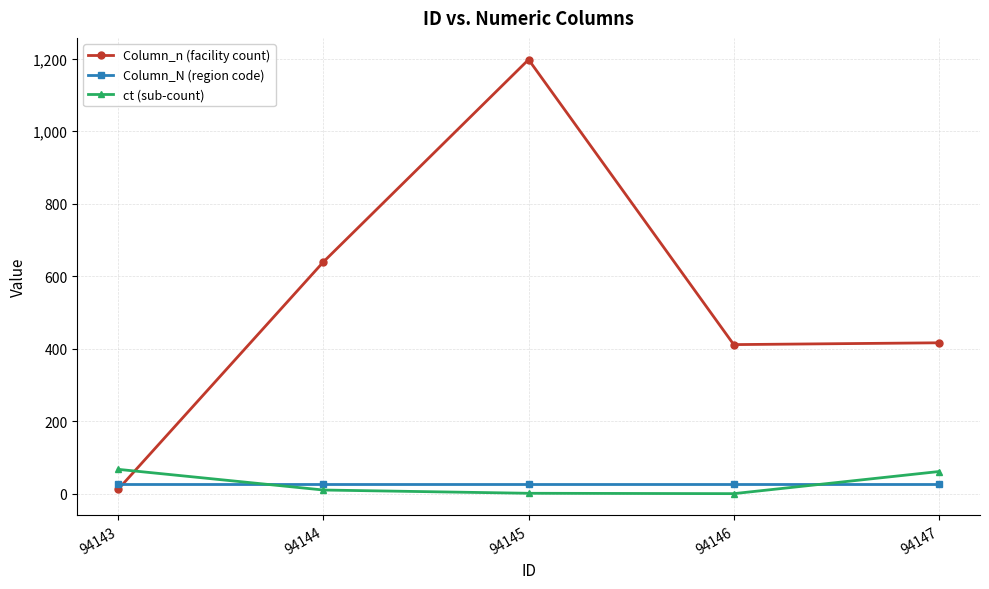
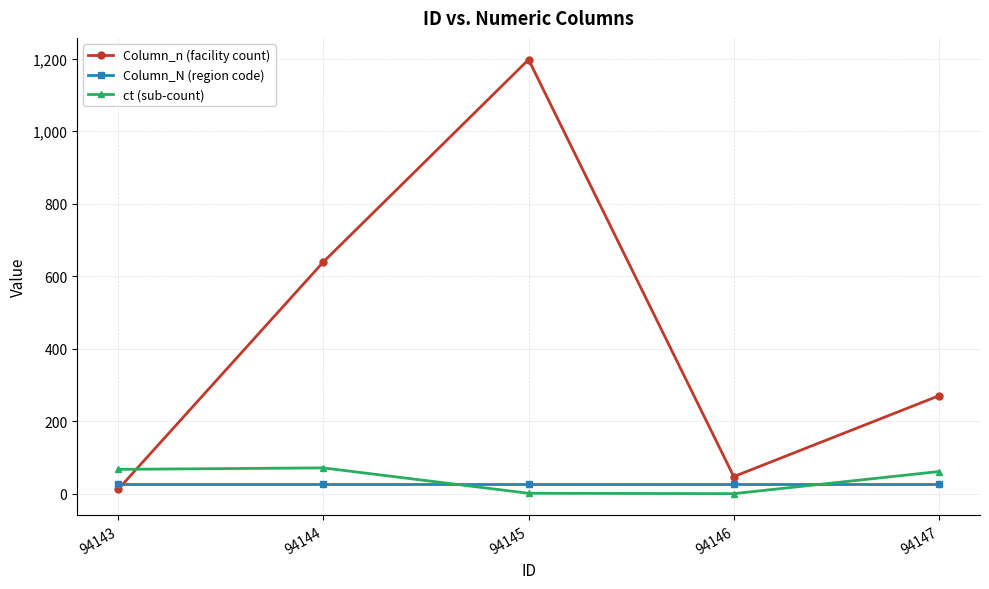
  {
    "Column_n (facility count)": {
      "94143": "10",
      "94144": "640",
      "94145": "1,200",
-     "94146": "410",
-     "94147": "420"
+     "94146": "50",
+     "94147": "270"
    },
    "Column_N (region code)": {
      "94143": "30",
      "94144": "30",
      "94145": "30",
      "94146": "30",
      "94147": "30"
    },
    "ct (sub-count)": {
      "94143": "70",
-     "94144": "10",
+     "94144": "70",
      "94145": "0",
      "94146": "0",
      "94147": "60"
    }
  }
